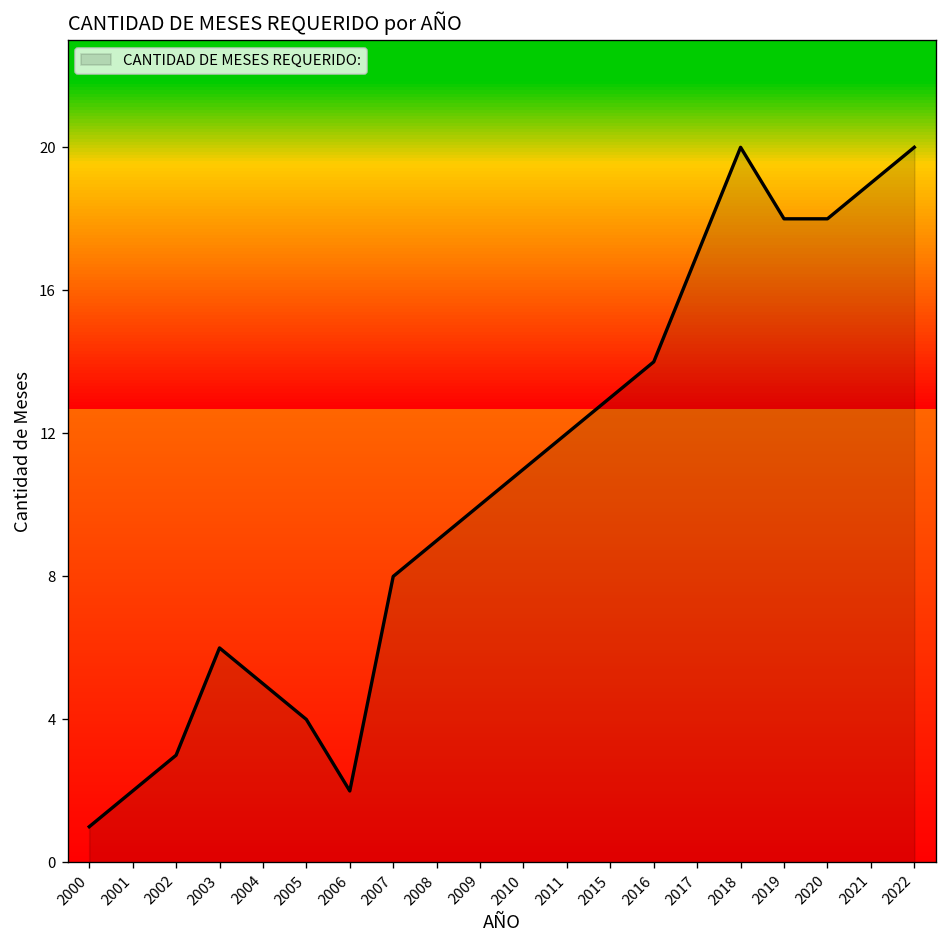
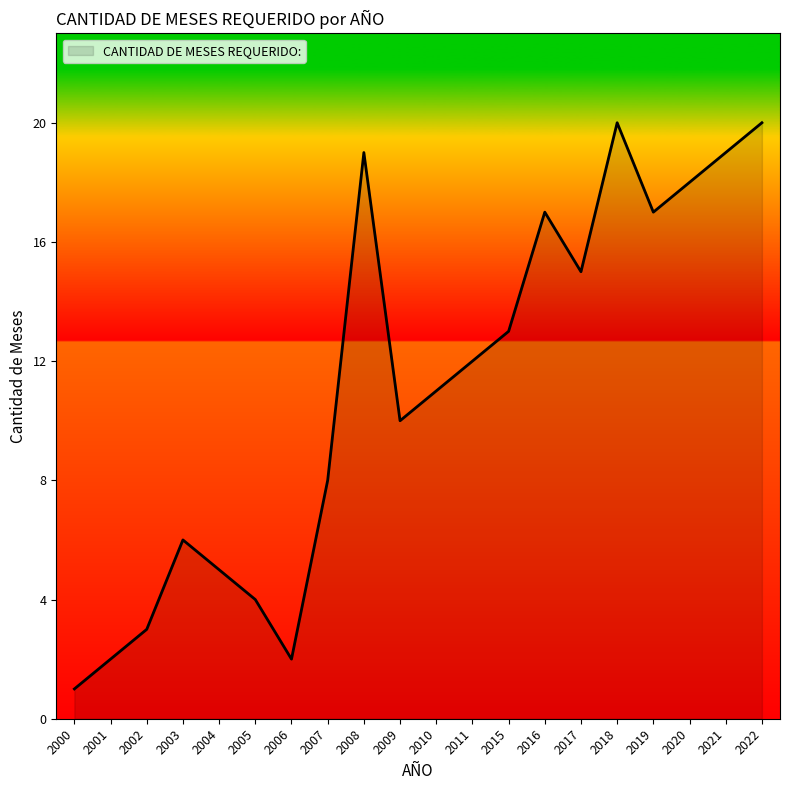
  {
    "2000": 1,
    "2001": 2,
    "2002": 3,
    "2003": 6,
    "2004": 5,
    "2005": 4,
    "2006": 2,
    "2007": 8,
-   "2008": 9,
+   "2008": 19,
    "2009": 10,
    "2010": 11,
    "2011": 12,
    "2015": 13,
-   "2016": 14,
-   "2017": 17,
+   "2016": 17,
+   "2017": 15,
    "2018": 20,
-   "2019": 18,
+   "2019": 17,
    "2020": 18,
    "2021": 19,
    "2022": 20
  }
